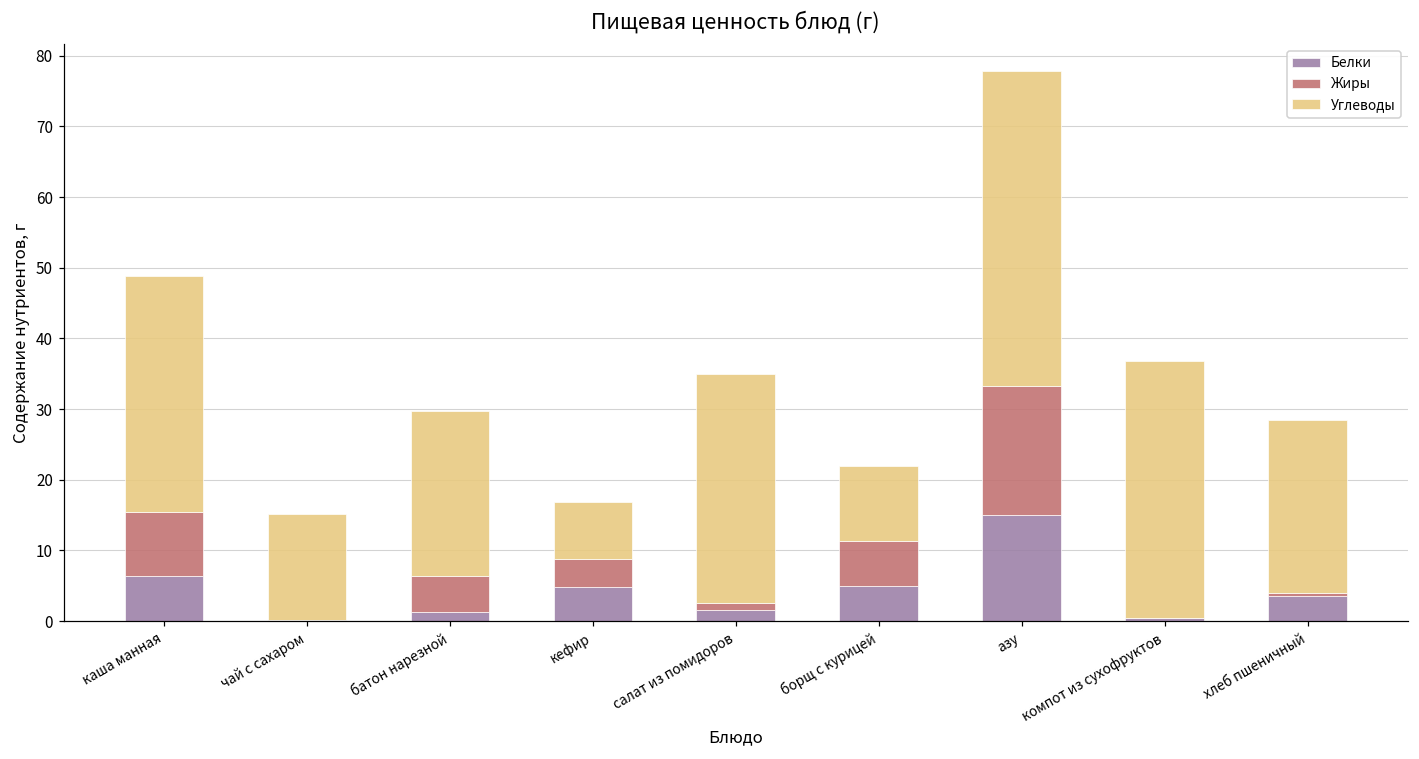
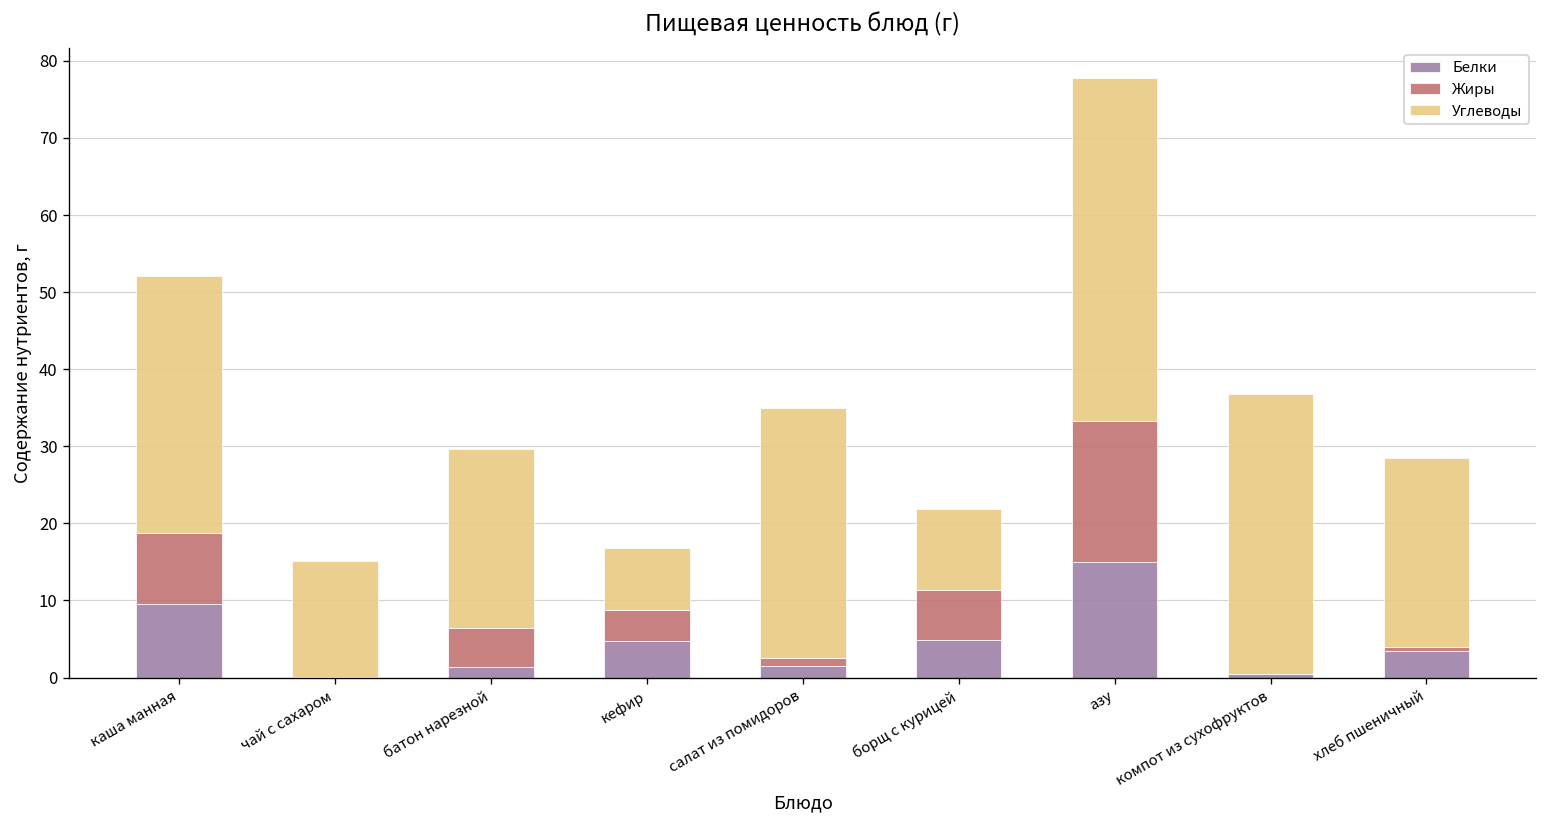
  {
    "Белки": {
-     "каша манная": 6,
+     "каша манная": 10,
      "батон нарезной": 1,
      "кефир": 5,
      "салат из помидоров": 2,
      "борщ с курицей": 5,
      "азу": 15,
      "компот из сухофруктов": 1,
      "хлеб пшеничный": 4
    },
    "Жиры": {
      "каша манная": 9,
      "чай с сахаром": 0,
      "батон нарезной": 5,
      "кефир": 4,
      "салат из помидоров": 1,
      "борщ с курицей": 6,
      "азу": 18,
      "компот из сухофруктов": 0,
      "хлеб пшеничный": 0
    },
    "Углеводы": {
      "каша манная": 33,
      "чай с сахаром": 15,
      "батон нарезной": 23,
      "кефир": 8,
      "салат из помидоров": 33,
      "борщ с курицей": 11,
      "азу": 45,
      "компот из сухофруктов": 36,
      "хлеб пшеничный": 25
    }
  }
